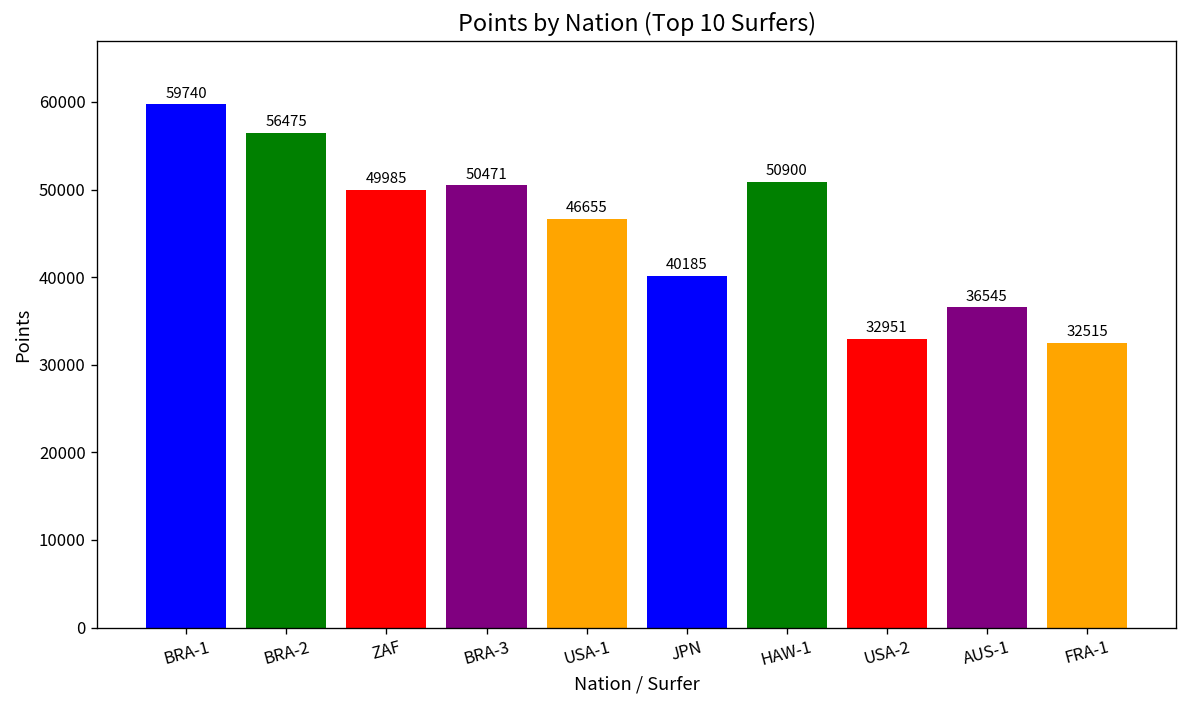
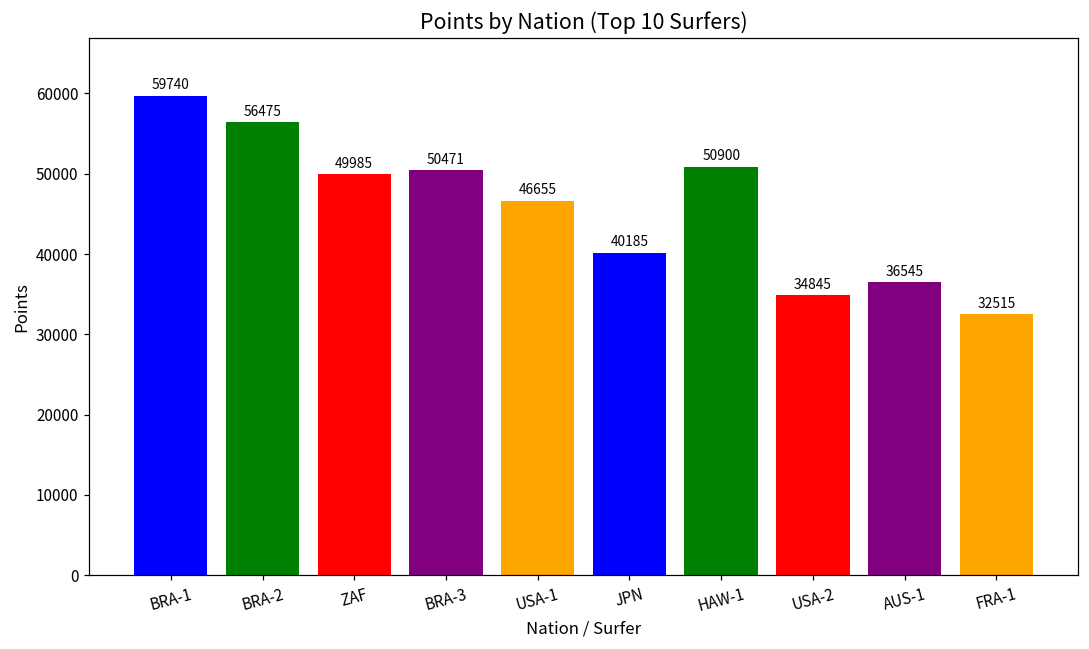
  {
    "BRA-1": 59740,
    "BRA-2": 56475,
    "ZAF": 49985,
    "BRA-3": 50471,
    "USA-1": 46655,
    "JPN": 40185,
    "HAW-1": 50900,
-   "USA-2": 32951,
+   "USA-2": 34845,
    "AUS-1": 36545,
    "FRA-1": 32515
  }
